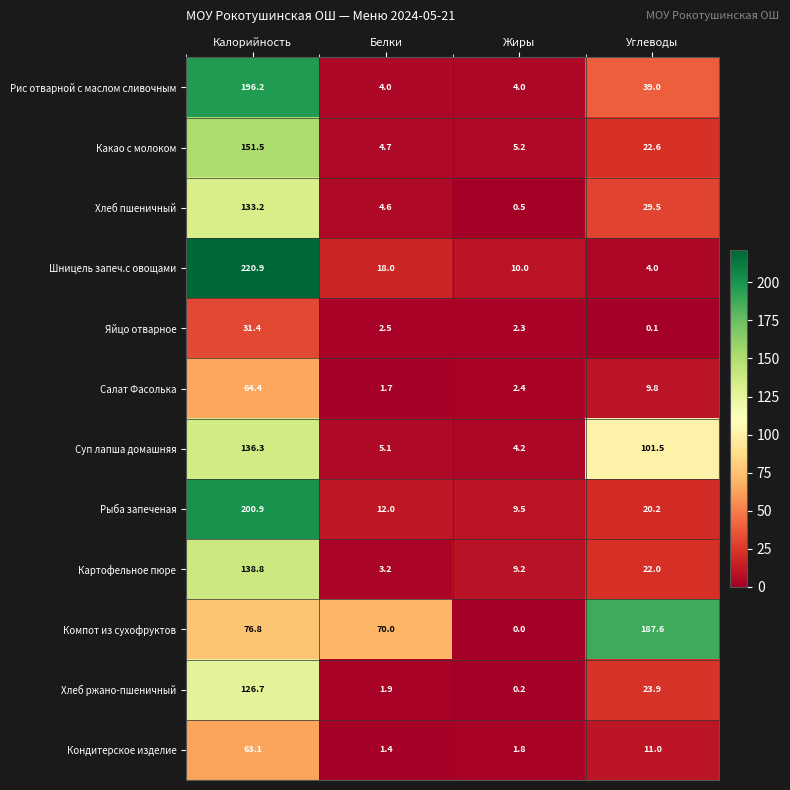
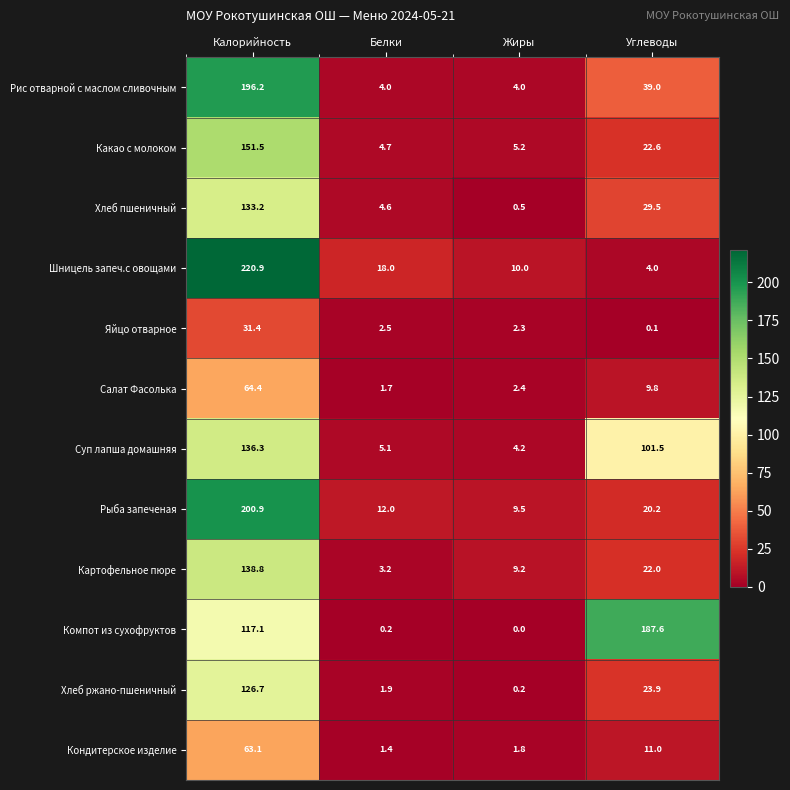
  {
    "Рис отварной с маслом сливочным": {
      "Калорийность": 196.2,
      "Белки": 4.0,
      "Жиры": 4.0,
      "Углеводы": 39.0
    },
    "Какао с молоком": {
      "Калорийность": 151.5,
      "Белки": 4.7,
      "Жиры": 5.2,
      "Углеводы": 22.6
    },
    "Хлеб пшеничный": {
      "Калорийность": 133.2,
      "Белки": 4.6,
      "Жиры": 0.5,
      "Углеводы": 29.5
    },
    "Шницель запеч.с овощами": {
      "Калорийность": 220.9,
      "Белки": 18.0,
      "Жиры": 10.0,
      "Углеводы": 4.0
    },
    "Яйцо отварное": {
      "Калорийность": 31.4,
      "Белки": 2.5,
      "Жиры": 2.3,
      "Углеводы": 0.1
    },
    "Салат Фасолька": {
      "Калорийность": 64.4,
      "Белки": 1.7,
      "Жиры": 2.4,
      "Углеводы": 9.8
    },
    "Суп лапша домашняя": {
      "Калорийность": 136.3,
      "Белки": 5.1,
      "Жиры": 4.2,
      "Углеводы": 101.5
    },
    "Рыба запеченая": {
      "Калорийность": 200.9,
      "Белки": 12.0,
      "Жиры": 9.5,
      "Углеводы": 20.2
    },
    "Картофельное пюре": {
      "Калорийность": 138.8,
      "Белки": 3.2,
      "Жиры": 9.2,
      "Углеводы": 22.0
    },
    "Компот из сухофруктов": {
-     "Калорийность": 76.8,
-     "Белки": 70.0,
+     "Калорийность": 117.1,
+     "Белки": 0.2,
      "Жиры": 0.0,
      "Углеводы": 187.6
    },
    "Хлеб ржано-пшеничный": {
      "Калорийность": 126.7,
      "Белки": 1.9,
      "Жиры": 0.2,
      "Углеводы": 23.9
    },
    "Кондитерское изделие": {
      "Калорийность": 63.1,
      "Белки": 1.4,
      "Жиры": 1.8,
      "Углеводы": 11.0
    }
  }
